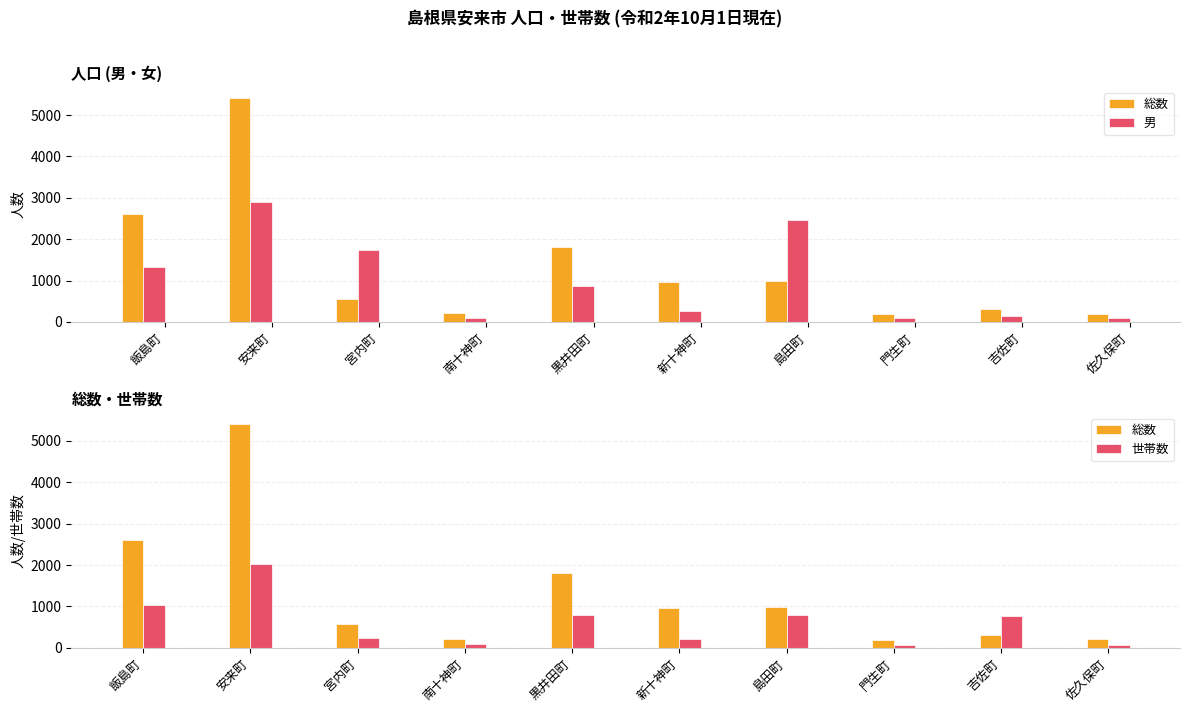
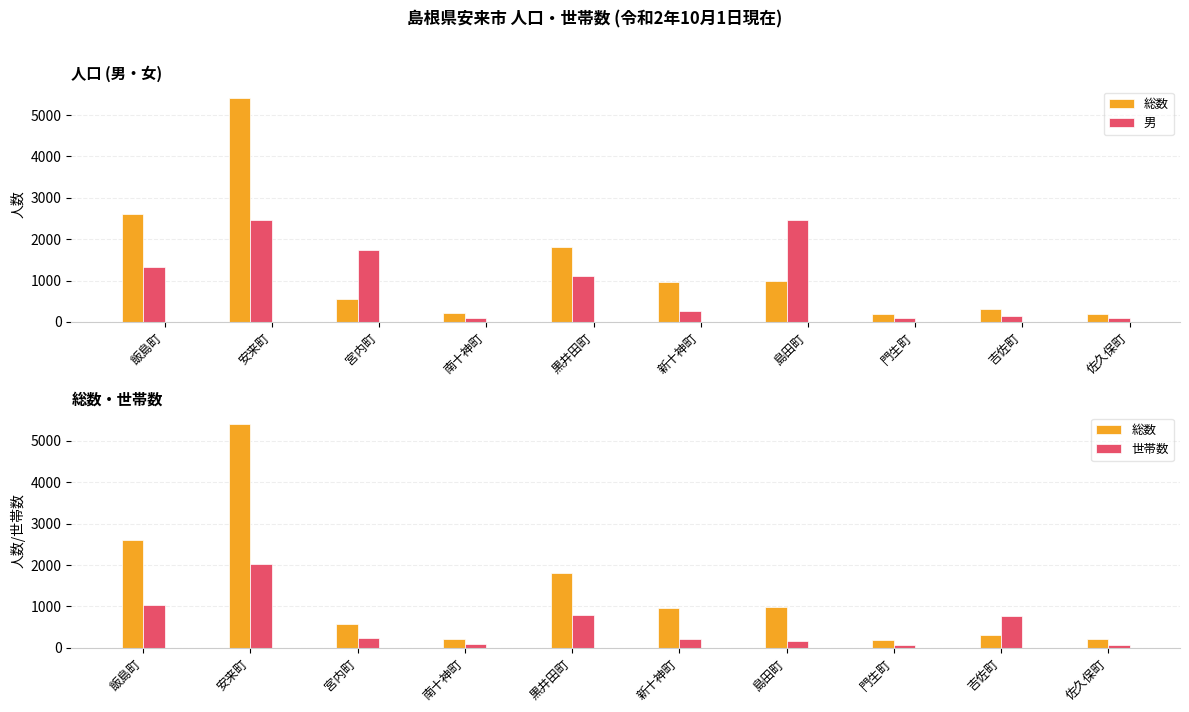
  {
    "人口 (男・女)": {
      "総数": {
        "飯島町": 2600,
        "安来町": 5400,
        "宮内町": 600,
        "南十神町": 200,
        "黒井田町": 1800,
        "新十神町": 1000,
        "島田町": 1000,
        "門生町": 200,
        "吉佐町": 300,
        "佐久保町": 200
      },
      "男": {
        "飯島町": 1300,
-       "安来町": 2900,
+       "安来町": 2500,
        "宮内町": 1700,
        "南十神町": 100,
-       "黒井田町": 900,
+       "黒井田町": 1100,
        "新十神町": 300,
        "島田町": 2500,
        "門生町": 100,
        "吉佐町": 100,
        "佐久保町": 100
      }
    },
    "総数・世帯数": {
      "総数": {
        "飯島町": 2600,
        "安来町": 5400,
        "宮内町": 600,
        "南十神町": 200,
        "黒井田町": 1800,
        "新十神町": 1000,
        "島田町": 1000,
        "門生町": 200,
        "吉佐町": 300,
        "佐久保町": 200
      },
      "世帯数": {
        "飯島町": 1000,
        "安来町": 2000,
        "宮内町": 200,
        "南十神町": 100,
        "黒井田町": 800,
        "新十神町": 200,
-       "島田町": 800,
+       "島田町": 200,
        "門生町": 100,
        "吉佐町": 800,
        "佐久保町": 100
      }
    }
  }
